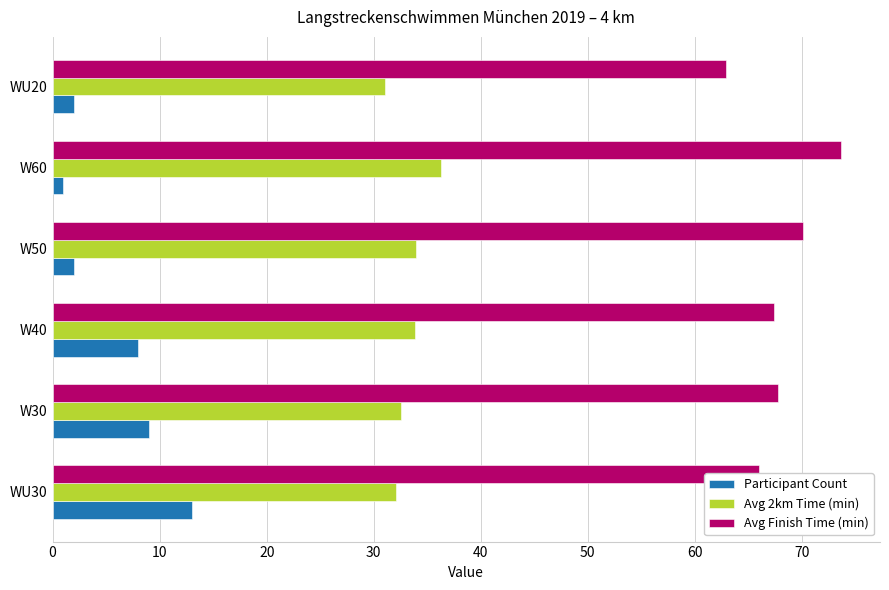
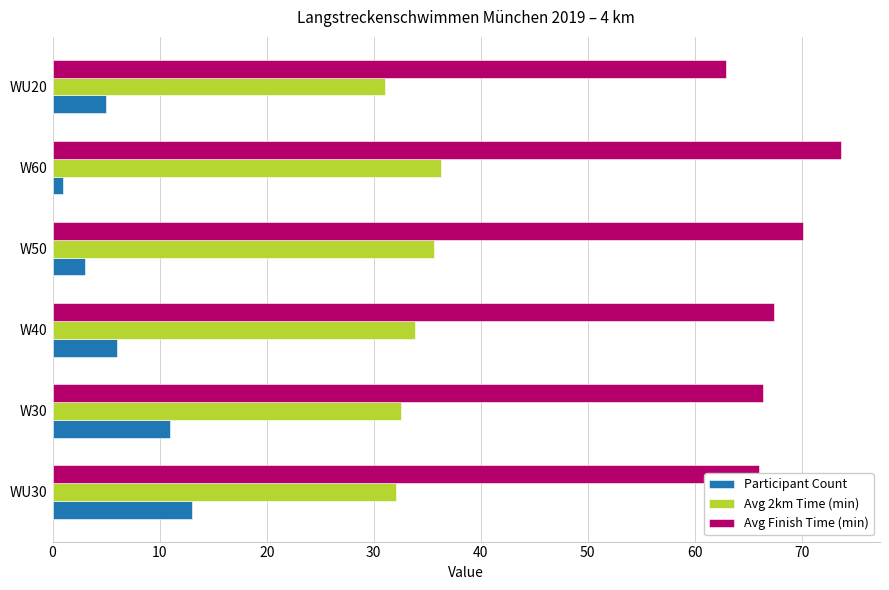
  {
    "Participant Count": {
-     "WU20": 2,
+     "WU20": 5,
      "W60": 1,
-     "W50": 2,
-     "W40": 8,
-     "W30": 9,
+     "W50": 3,
+     "W40": 6,
+     "W30": 11,
      "WU30": 13
    },
    "Avg 2km Time (min)": {
      "WU20": 31.1,
      "W60": 36.3,
-     "W50": 34.0,
+     "W50": 35.6,
      "W40": 33.9,
      "W30": 32.5,
      "WU30": 32.1
    },
    "Avg Finish Time (min)": {
      "WU20": 63.0,
      "W60": 73.6,
      "W50": 70.1,
      "W40": 67.4,
-     "W30": 67.8
+     "W30": 66.4
    }
  }
